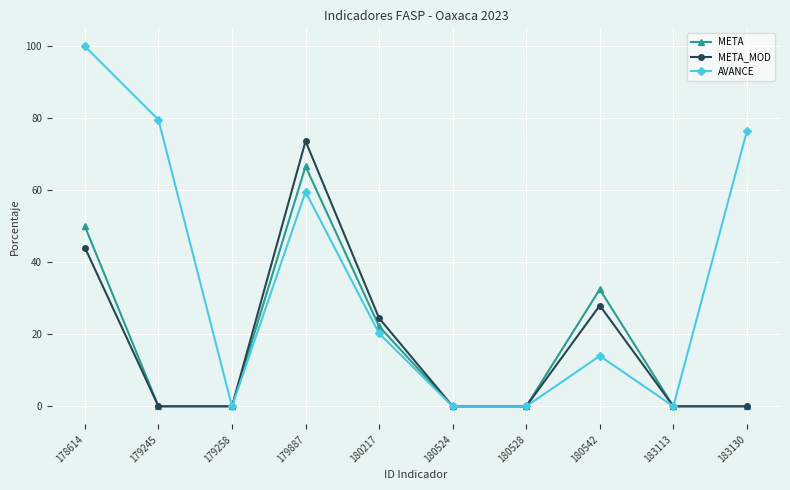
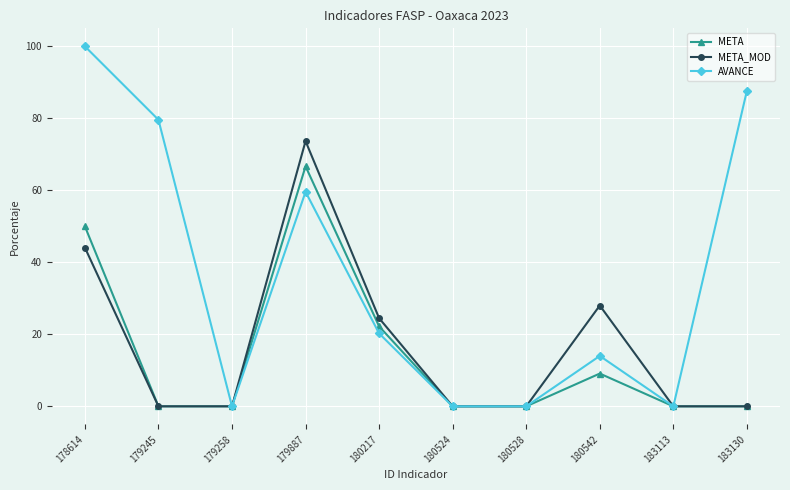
  {
    "META": {
      "178614": 50,
      "179887": 67,
      "180217": 22,
-     "180542": 33
+     "180542": 9
    },
    "META_MOD": {
      "178614": 44,
      "179887": 74,
      "180217": 24,
      "180542": 28
    },
    "AVANCE": {
      "178614": 100,
      "179245": 80,
      "179887": 60,
      "180217": 20,
      "180542": 14,
-     "183130": 76
+     "183130": 88
    }
  }
